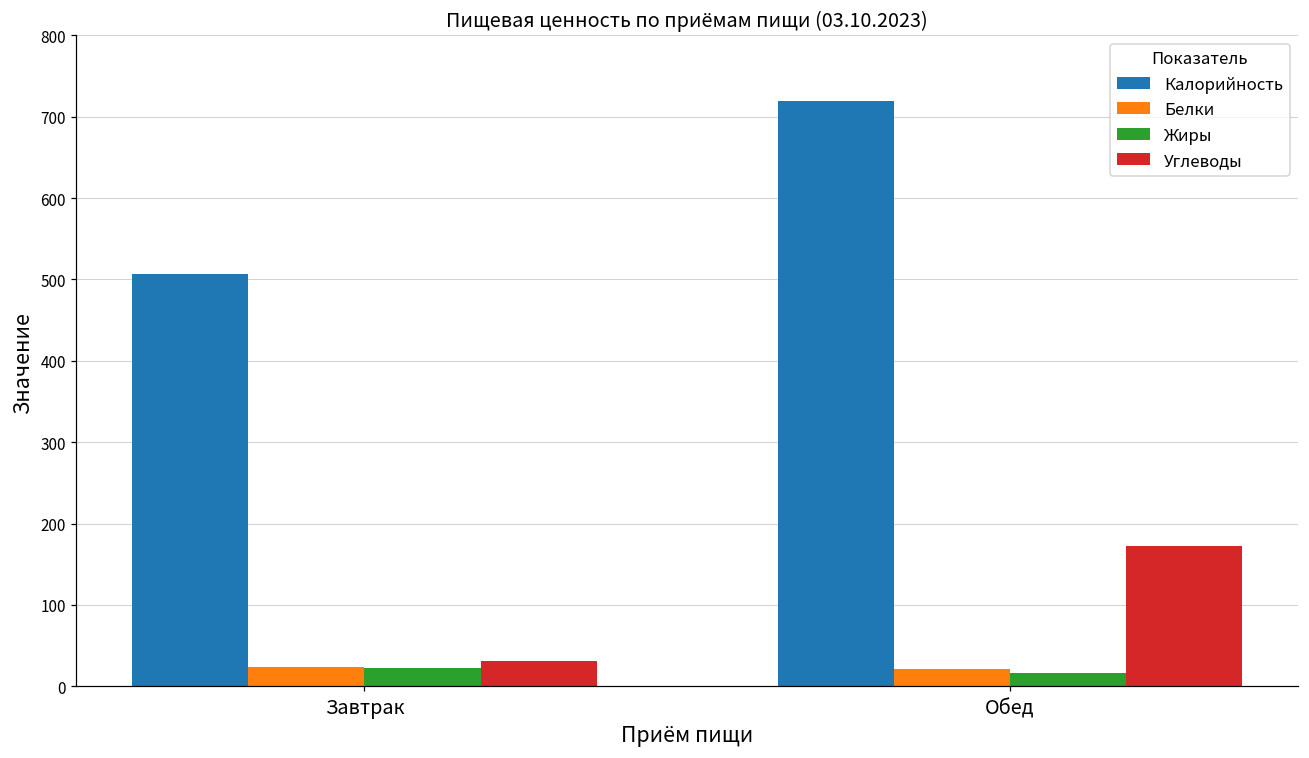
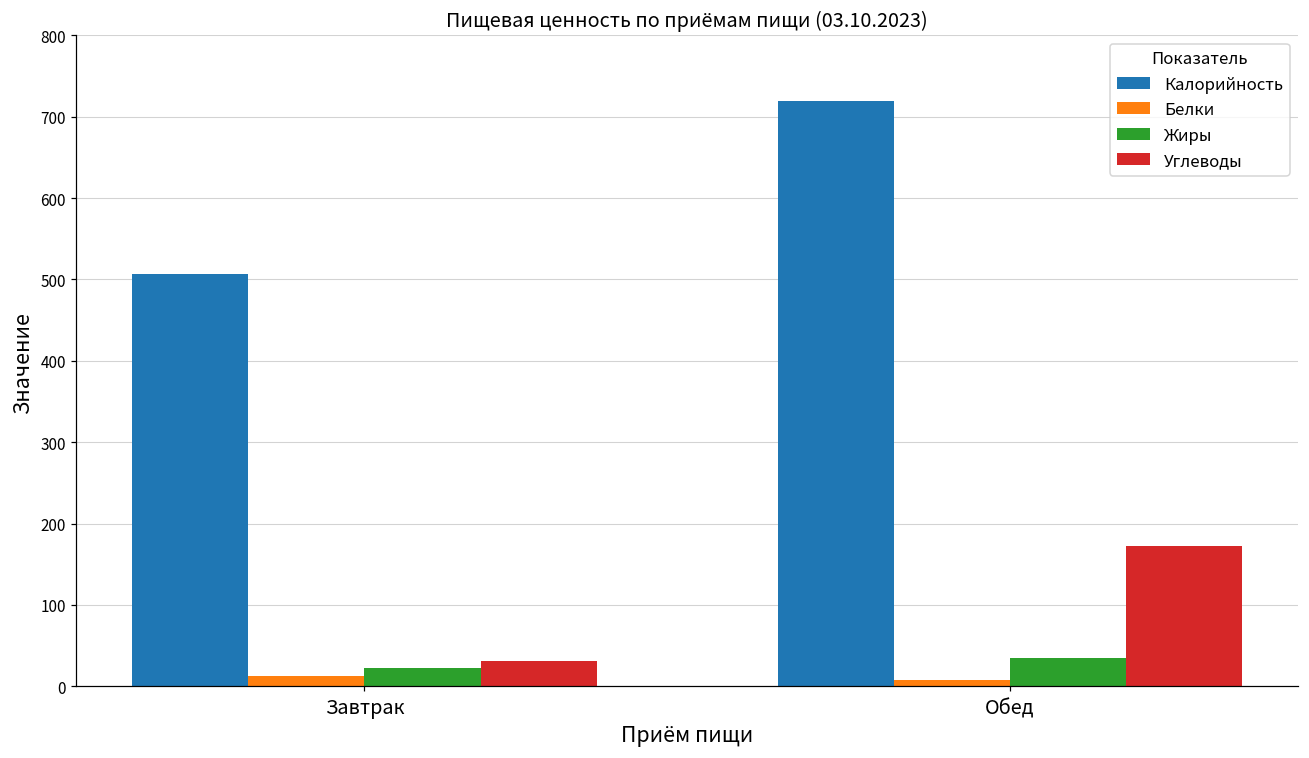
  {
    "Калорийность": {
      "Завтрак": 510,
      "Обед": 720
    },
    "Белки": {
-     "Завтрак": 20,
-     "Обед": 20
+     "Завтрак": 10,
+     "Обед": 10
    },
    "Жиры": {
      "Завтрак": 20,
-     "Обед": 20
+     "Обед": 30
    },
    "Углеводы": {
      "Завтрак": 30,
      "Обед": 170
    }
  }
